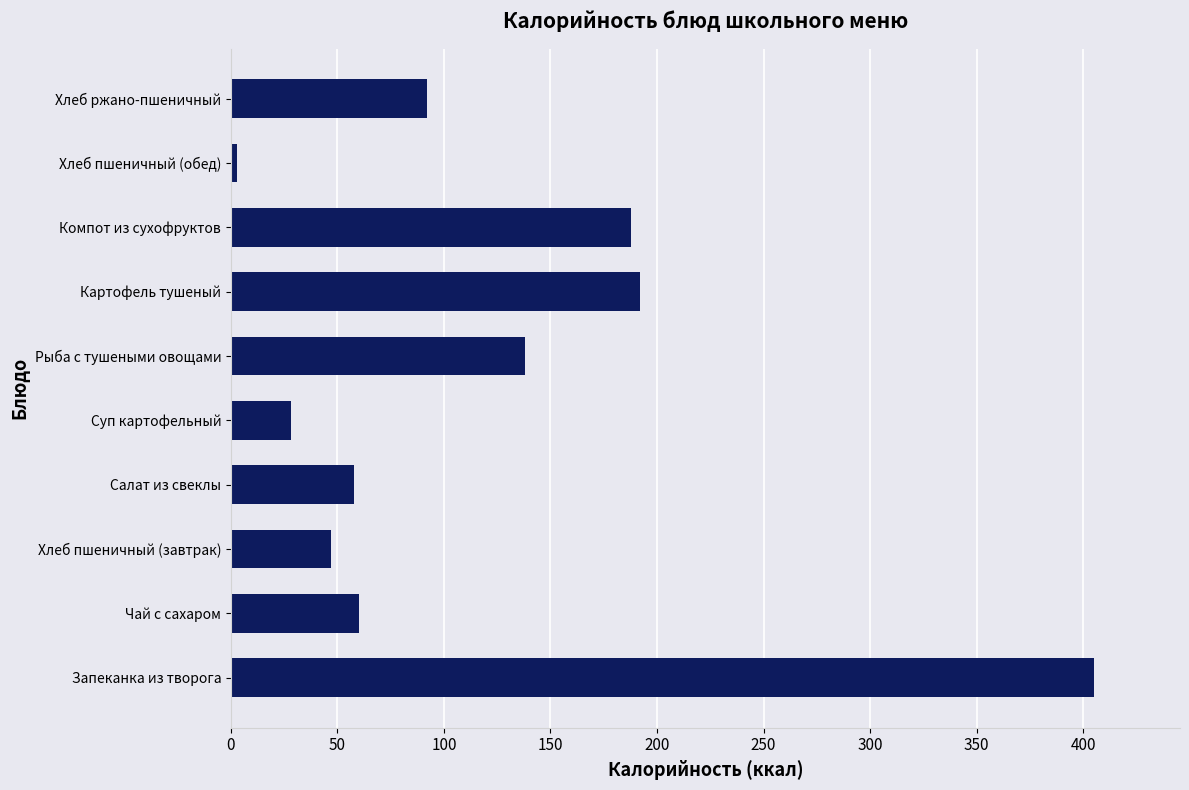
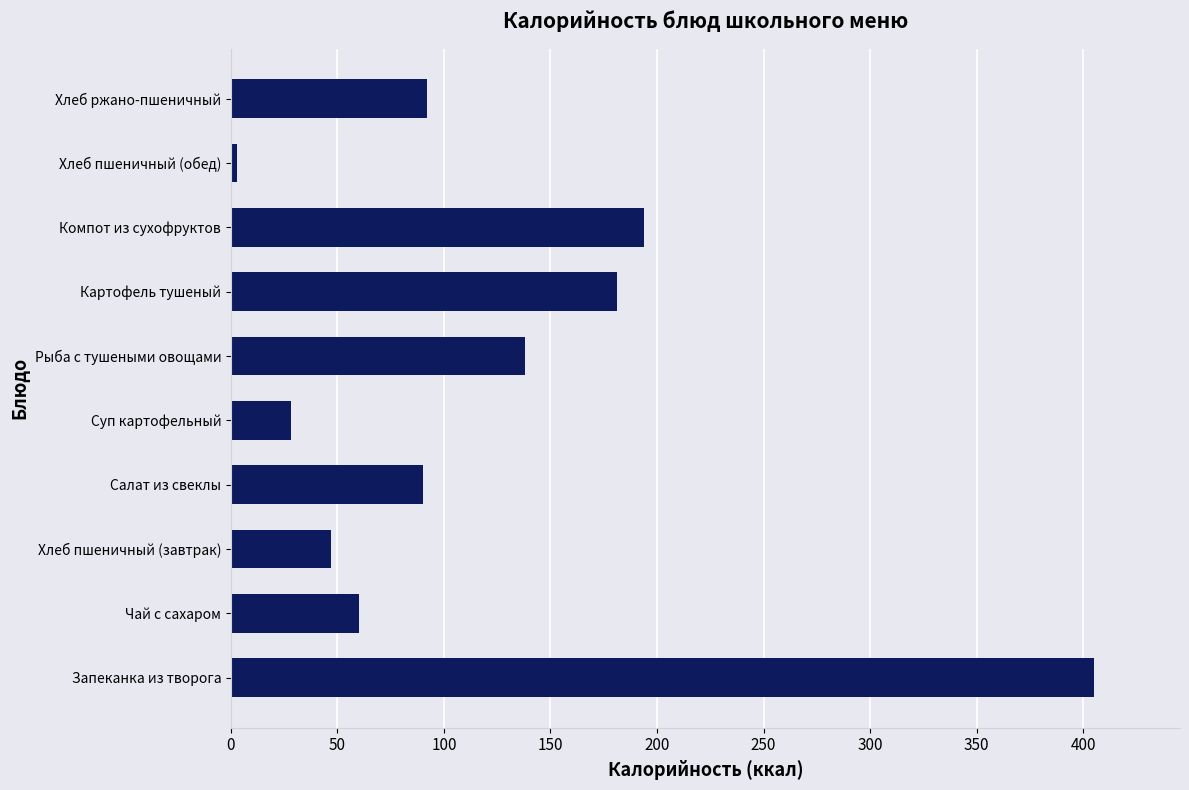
  {
    "Хлеб ржано-пшеничный": 92,
    "Хлеб пшеничный (обед)": 3,
-   "Компот из сухофруктов": 188,
-   "Картофель тушеный": 192,
+   "Компот из сухофруктов": 194,
+   "Картофель тушеный": 181,
    "Рыба с тушеными овощами": 138,
    "Суп картофельный": 28,
-   "Салат из свеклы": 58,
+   "Салат из свеклы": 90,
    "Хлеб пшеничный (завтрак)": 47,
    "Чай с сахаром": 60,
    "Запеканка из творога": 405
  }
